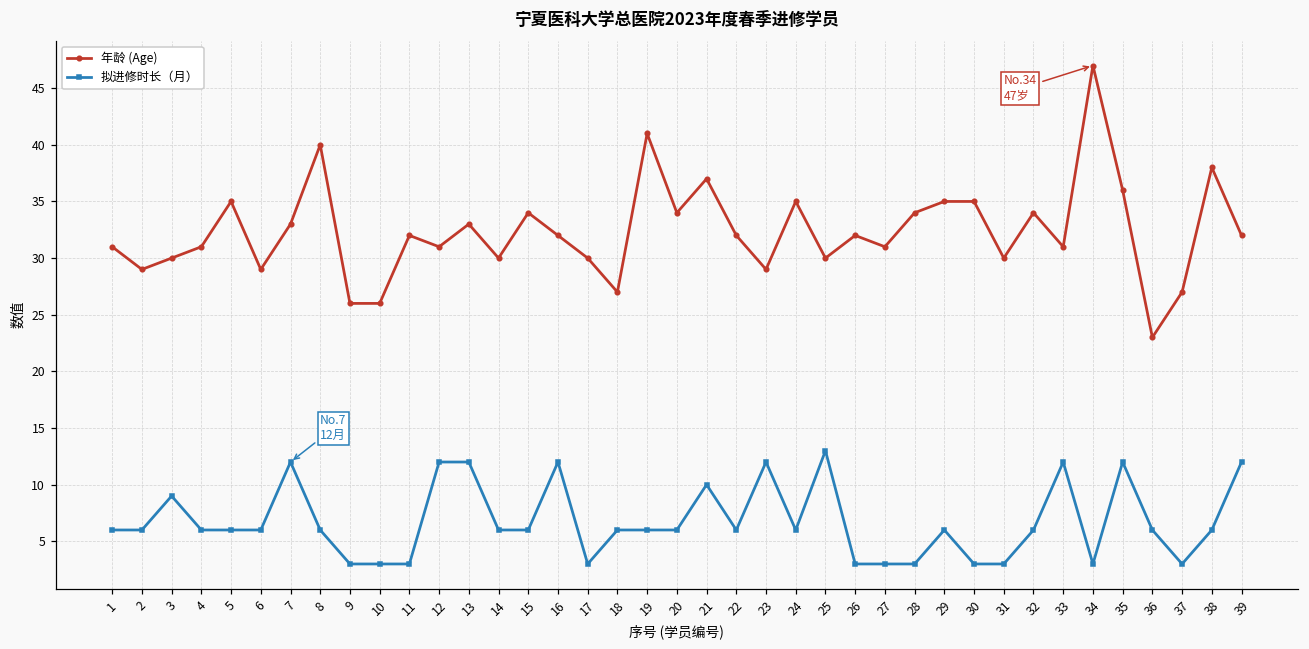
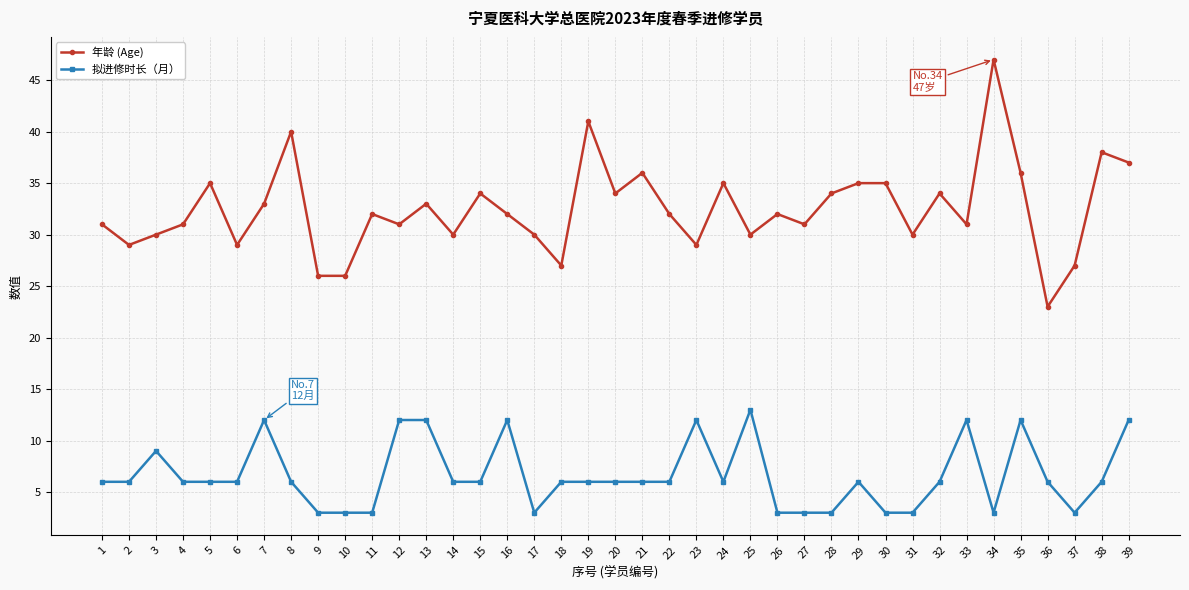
  {
    "年龄 (Age)": {
      "1": 31,
      "2": 29,
      "3": 30,
      "4": 31,
      "5": 35,
      "6": 29,
      "7": 33,
      "8": 40,
      "9": 26,
      "10": 26,
      "11": 32,
      "12": 31,
      "13": 33,
      "14": 30,
      "15": 34,
      "16": 32,
      "17": 30,
      "18": 27,
      "19": 41,
      "20": 34,
-     "21": 37,
+     "21": 36,
      "22": 32,
      "23": 29,
      "24": 35,
      "25": 30,
      "26": 32,
      "27": 31,
      "28": 34,
      "29": 35,
      "30": 35,
      "31": 30,
      "32": 34,
      "33": 31,
      "35": 36,
      "36": 23,
      "37": 27,
      "38": 38,
-     "39": 32
+     "39": 37
    },
    "拟进修时长（月）": {
      "1": 6,
      "2": 6,
      "3": 9,
      "4": 6,
      "5": 6,
      "6": 6,
      "8": 6,
      "9": 3,
      "10": 3,
      "11": 3,
      "12": 12,
      "13": 12,
      "14": 6,
      "15": 6,
      "16": 12,
      "17": 3,
      "18": 6,
      "19": 6,
      "20": 6,
-     "21": 10,
+     "21": 6,
      "22": 6,
      "23": 12,
      "24": 6,
      "25": 13,
      "26": 3,
      "27": 3,
      "28": 3,
      "29": 6,
      "30": 3,
      "31": 3,
      "32": 6,
      "33": 12,
      "34": 3,
      "35": 12,
      "36": 6,
      "37": 3,
      "38": 6,
      "39": 12
    }
  }
